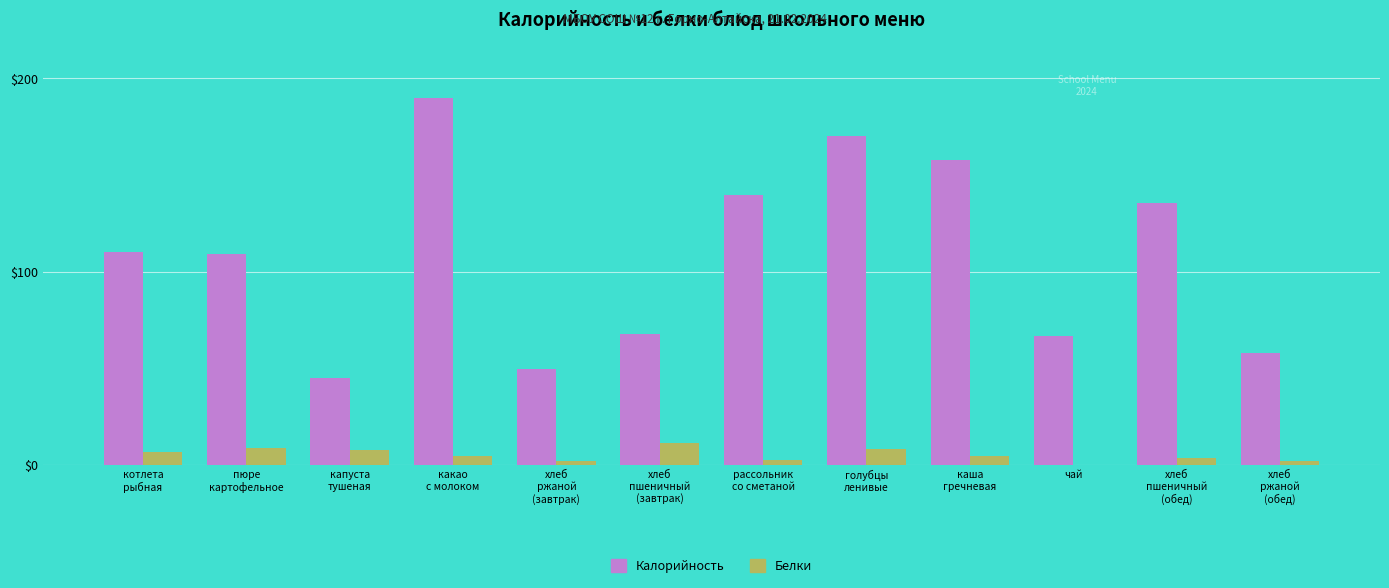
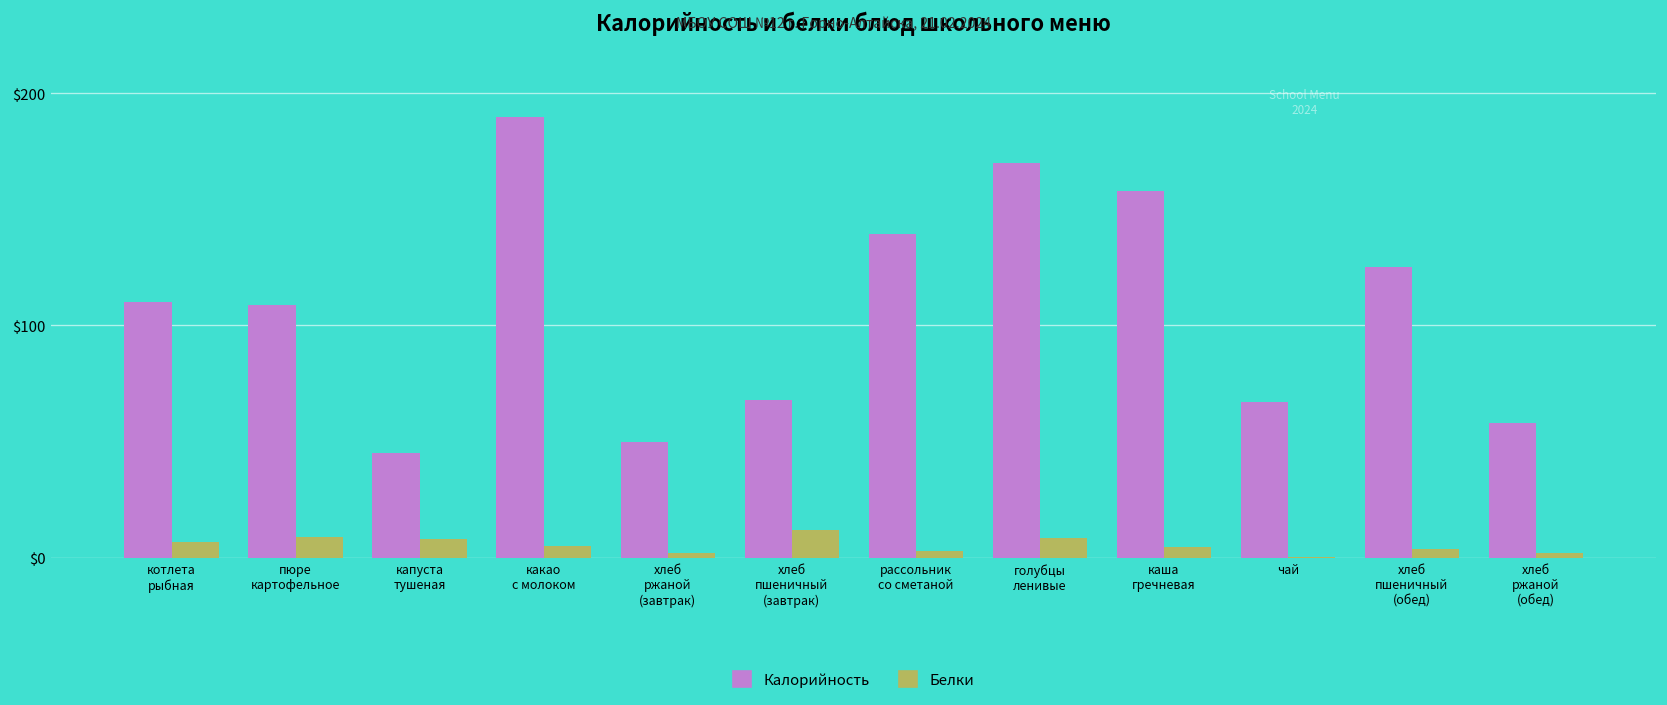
  {
    "Калорийность": {
      "котлета рыбная": "$110",
      "пюре картофельное": "$109",
      "капуста тушеная": "$45",
      "какао с молоком": "$190",
      "хлеб ржаной (завтрак)": "$50",
      "хлеб пшеничный (завтрак)": "$68",
      "рассольник со сметаной": "$140",
      "голубцы ленивые": "$170",
      "каша гречневая": "$158",
      "чай": "$67",
-     "хлеб пшеничный (обед)": "$136",
+     "хлеб пшеничный (обед)": "$125",
      "хлеб ржаной (обед)": "$58"
    },
    "Белки": {
      "котлета рыбная": "$7",
      "пюре картофельное": "$9",
      "капуста тушеная": "$8",
      "какао с молоком": "$5",
      "хлеб ржаной (завтрак)": "$2",
      "хлеб пшеничный (завтрак)": "$12",
      "рассольник со сметаной": "$3",
      "голубцы ленивые": "$9",
      "каша гречневая": "$5",
      "хлеб пшеничный (обед)": "$4",
      "хлеб ржаной (обед)": "$2"
    }
  }
